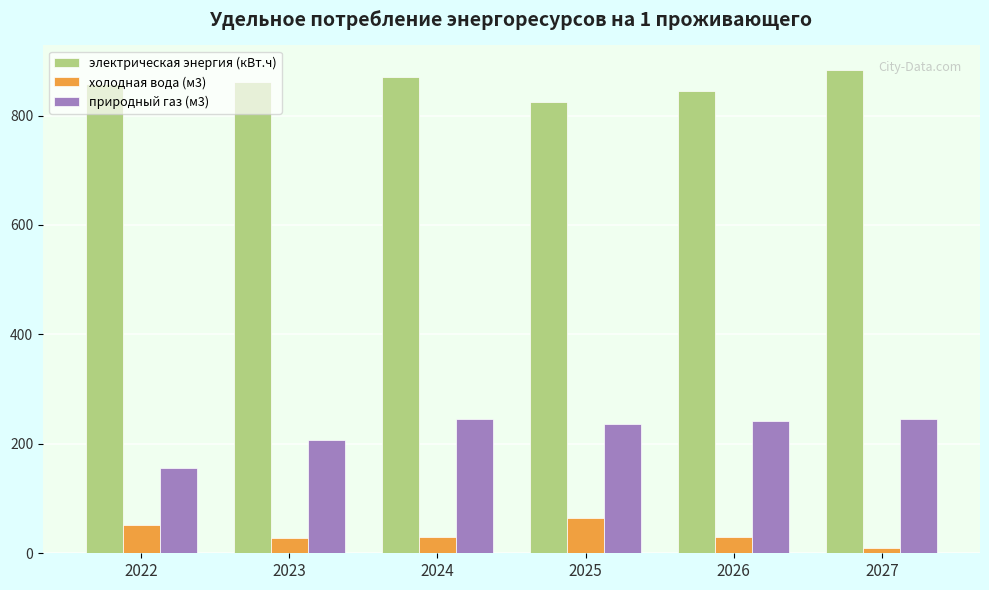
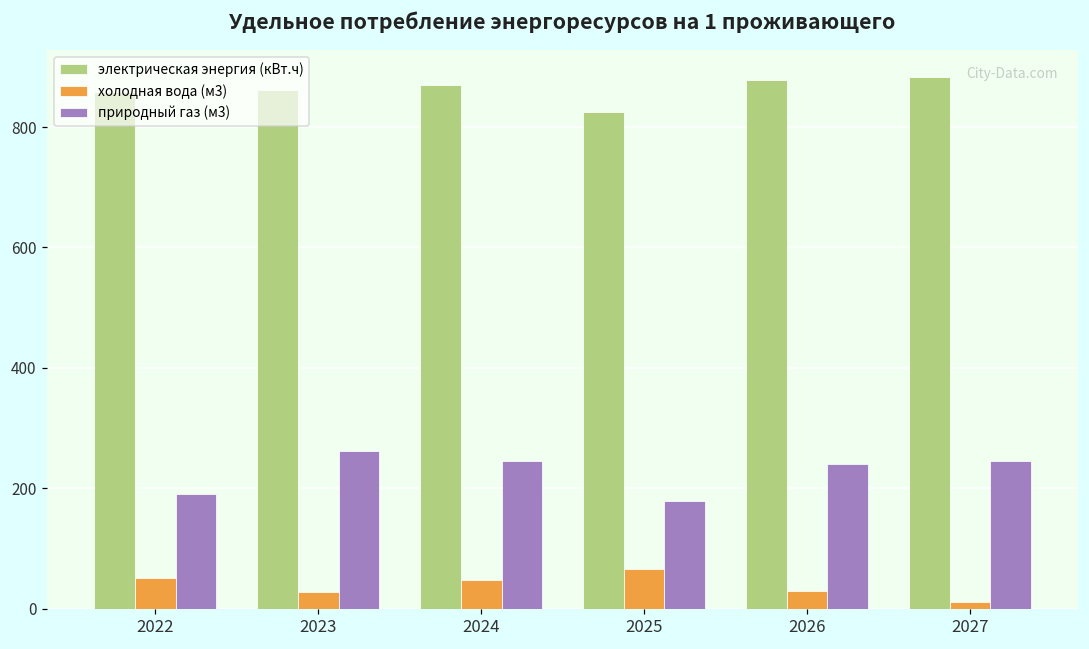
  {
    "электрическая энергия (кВт.ч)": {
      "2024": 870,
      "2025": 830,
-     "2026": 840,
+     "2026": 880,
      "2027": 880
    },
    "холодная вода (м3)": {
      "2022": 50,
      "2023": 30,
-     "2024": 30,
+     "2024": 50,
      "2025": 70,
      "2026": 30,
      "2027": 10
    },
    "природный газ (м3)": {
-     "2022": 160,
-     "2023": 210,
+     "2022": 190,
+     "2023": 260,
      "2024": 240,
-     "2025": 240,
+     "2025": 180,
      "2026": 240,
      "2027": 250
    }
  }
